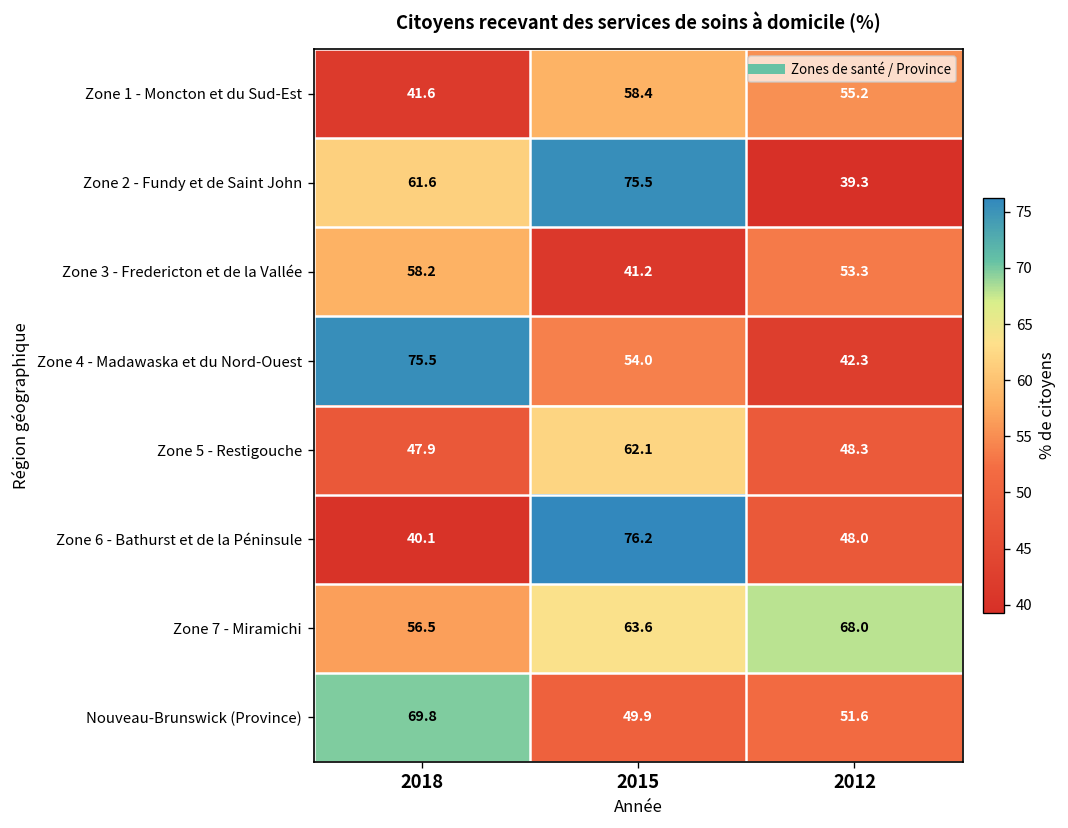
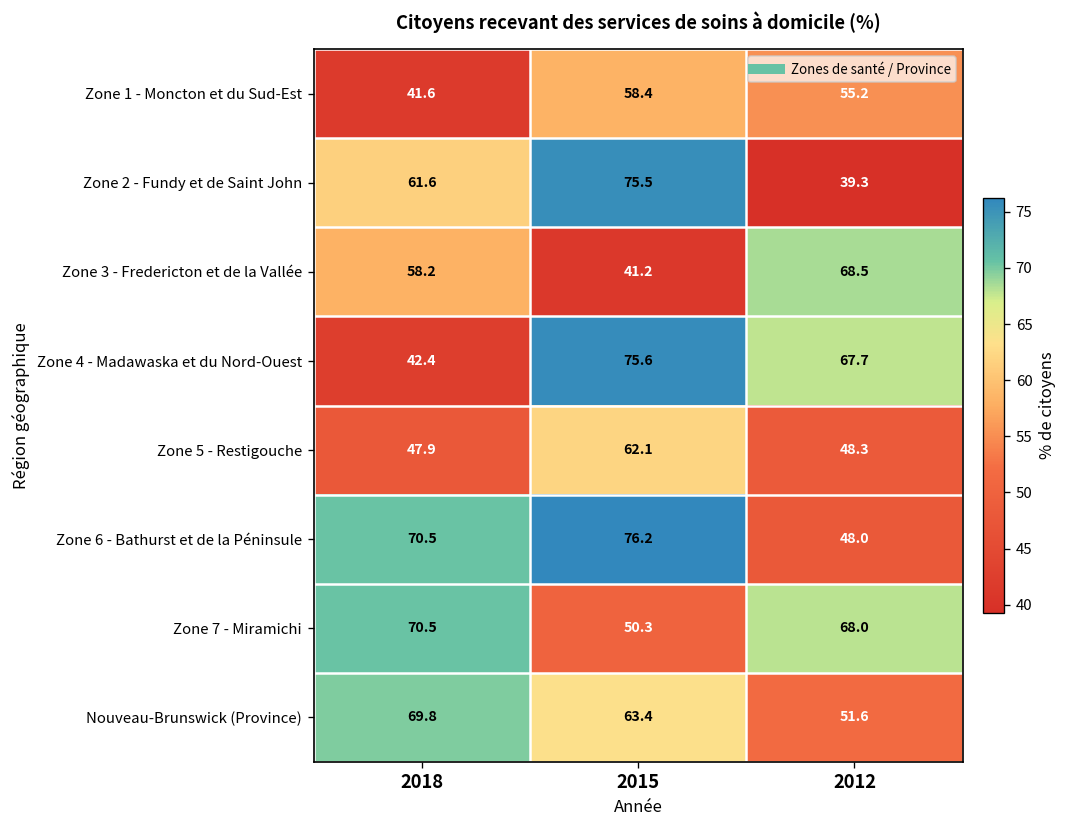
  {
    "Zone 1 - Moncton et du Sud-Est": {
      "2018": 41.6,
      "2015": 58.4,
      "2012": 55.2
    },
    "Zone 2 - Fundy et de Saint John": {
      "2018": 61.6,
      "2015": 75.5,
      "2012": 39.3
    },
    "Zone 3 - Fredericton et de la Vallée": {
      "2018": 58.2,
      "2015": 41.2,
-     "2012": 53.3
+     "2012": 68.5
    },
    "Zone 4 - Madawaska et du Nord-Ouest": {
-     "2018": 75.5,
-     "2015": 54.0,
-     "2012": 42.3
+     "2018": 42.4,
+     "2015": 75.6,
+     "2012": 67.7
    },
    "Zone 5 - Restigouche": {
      "2018": 47.9,
      "2015": 62.1,
      "2012": 48.3
    },
    "Zone 6 - Bathurst et de la Péninsule": {
-     "2018": 40.1,
+     "2018": 70.5,
      "2015": 76.2,
      "2012": 48.0
    },
    "Zone 7 - Miramichi": {
-     "2018": 56.5,
-     "2015": 63.6,
+     "2018": 70.5,
+     "2015": 50.3,
      "2012": 68.0
    },
    "Nouveau-Brunswick (Province)": {
      "2018": 69.8,
-     "2015": 49.9,
+     "2015": 63.4,
      "2012": 51.6
    }
  }
